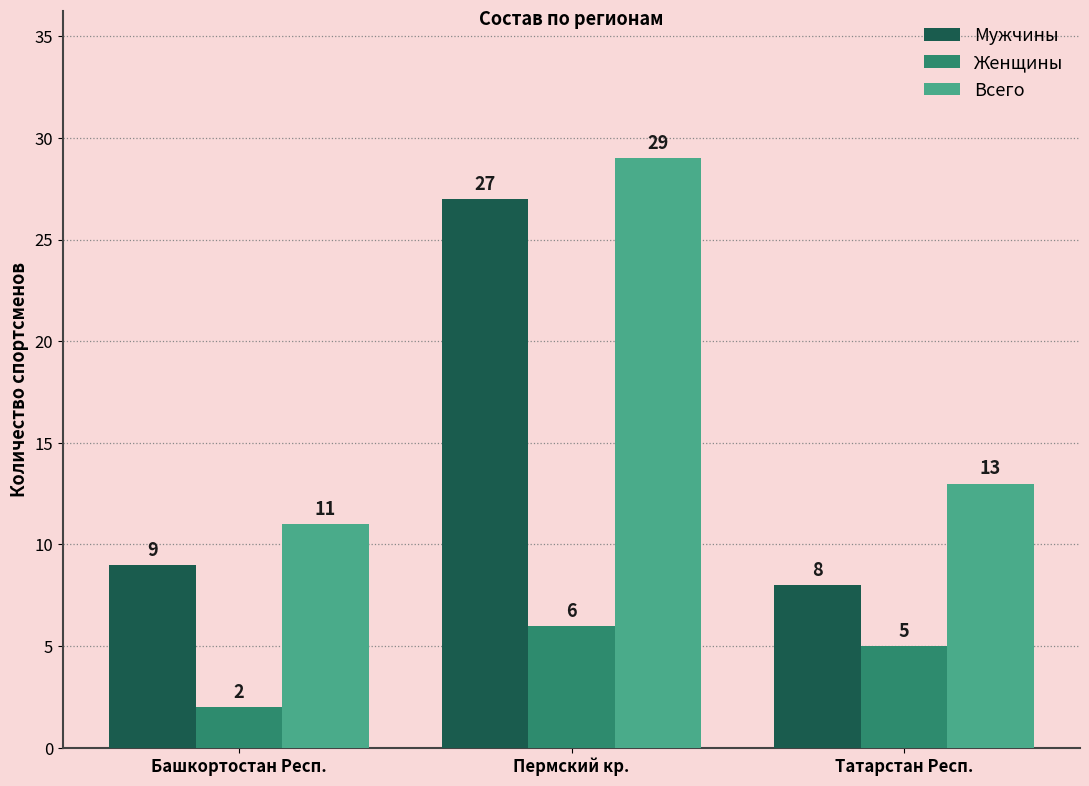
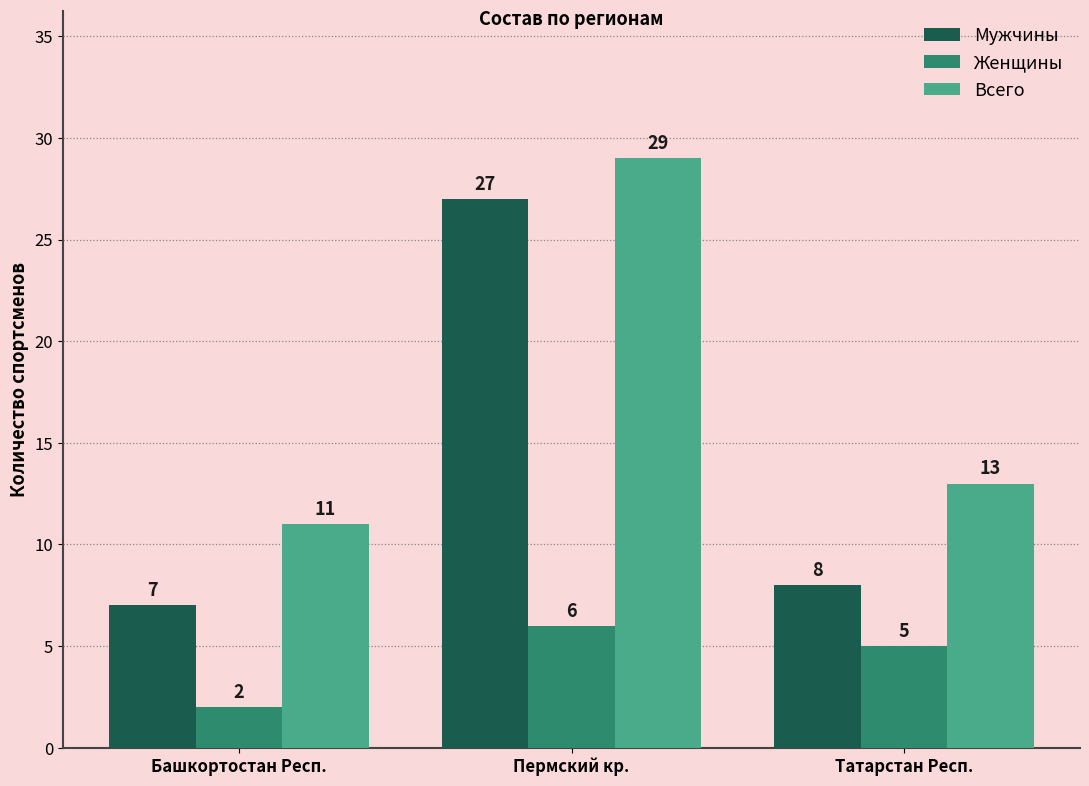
  {
    "Мужчины": {
-     "Башкортостан Респ.": 9,
+     "Башкортостан Респ.": 7,
      "Пермский кр.": 27,
      "Татарстан Респ.": 8
    }
  }
